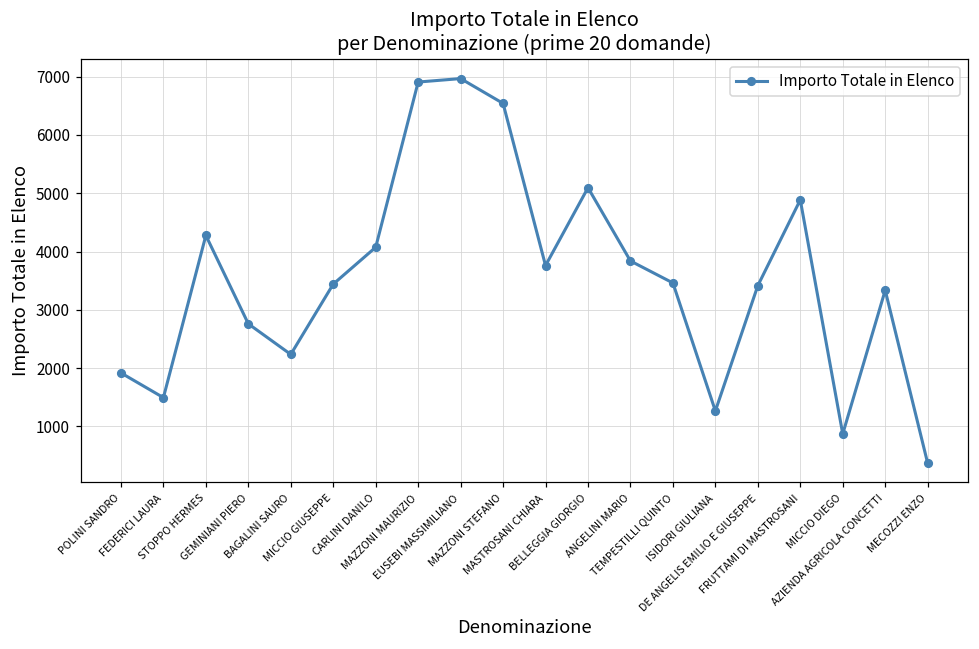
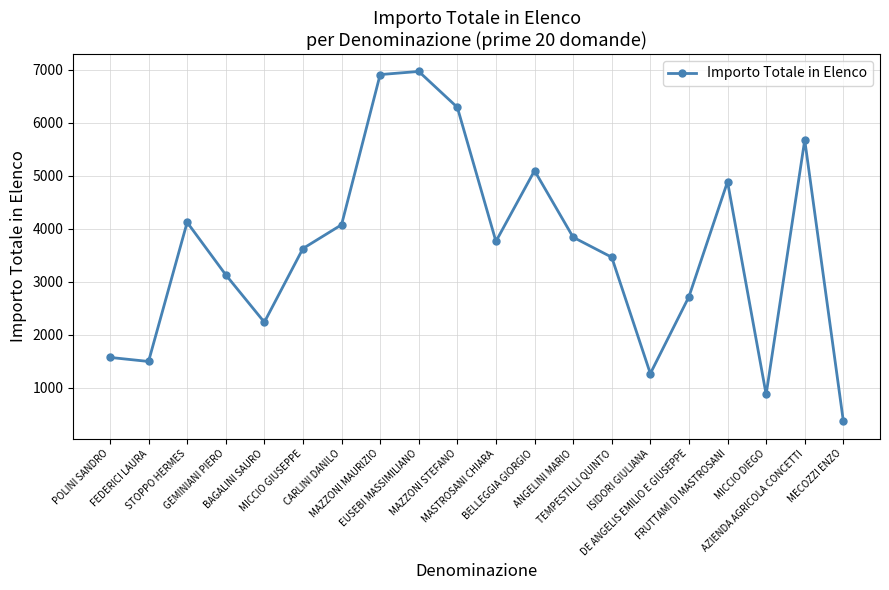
  {
-   "POLINI SANDRO": 1900,
+   "POLINI SANDRO": 1600,
    "FEDERICI LAURA": 1500,
-   "STOPPO HERMES": 4300,
-   "GEMINIANI PIERO": 2800,
+   "STOPPO HERMES": 4100,
+   "GEMINIANI PIERO": 3100,
    "BAGALINI SAURO": 2200,
-   "MICCIO GIUSEPPE": 3400,
+   "MICCIO GIUSEPPE": 3600,
    "CARLINI DANILO": 4100,
    "MAZZONI MAURIZIO": 6900,
    "EUSEBI MASSIMILIANO": 7000,
-   "MAZZONI STEFANO": 6500,
+   "MAZZONI STEFANO": 6300,
    "MASTROSANI CHIARA": 3800,
    "BELLEGGIA GIORGIO": 5100,
    "ANGELINI MARIO": 3800,
    "TEMPESTILLI QUINTO": 3500,
    "ISIDORI GIULIANA": 1300,
-   "DE ANGELIS EMILIO E GIUSEPPE": 3400,
+   "DE ANGELIS EMILIO E GIUSEPPE": 2700,
    "FRUTTAMI DI MASTROSANI": 4900,
    "MICCIO DIEGO": 900,
-   "AZIENDA AGRICOLA CONCETTI": 3300,
+   "AZIENDA AGRICOLA CONCETTI": 5700,
    "MECOZZI ENZO": 400
  }
